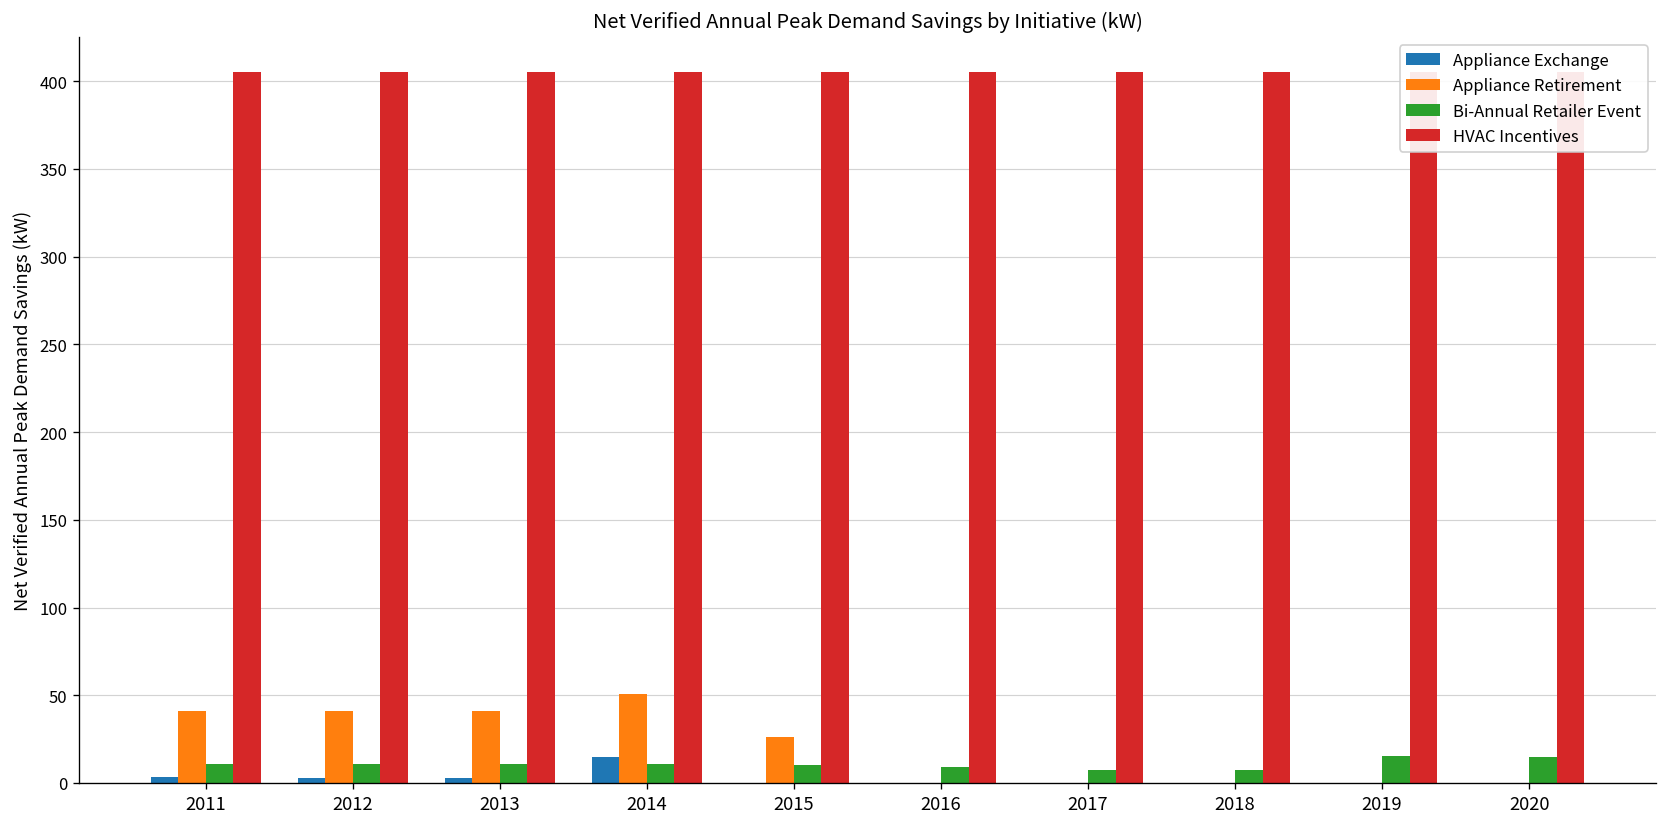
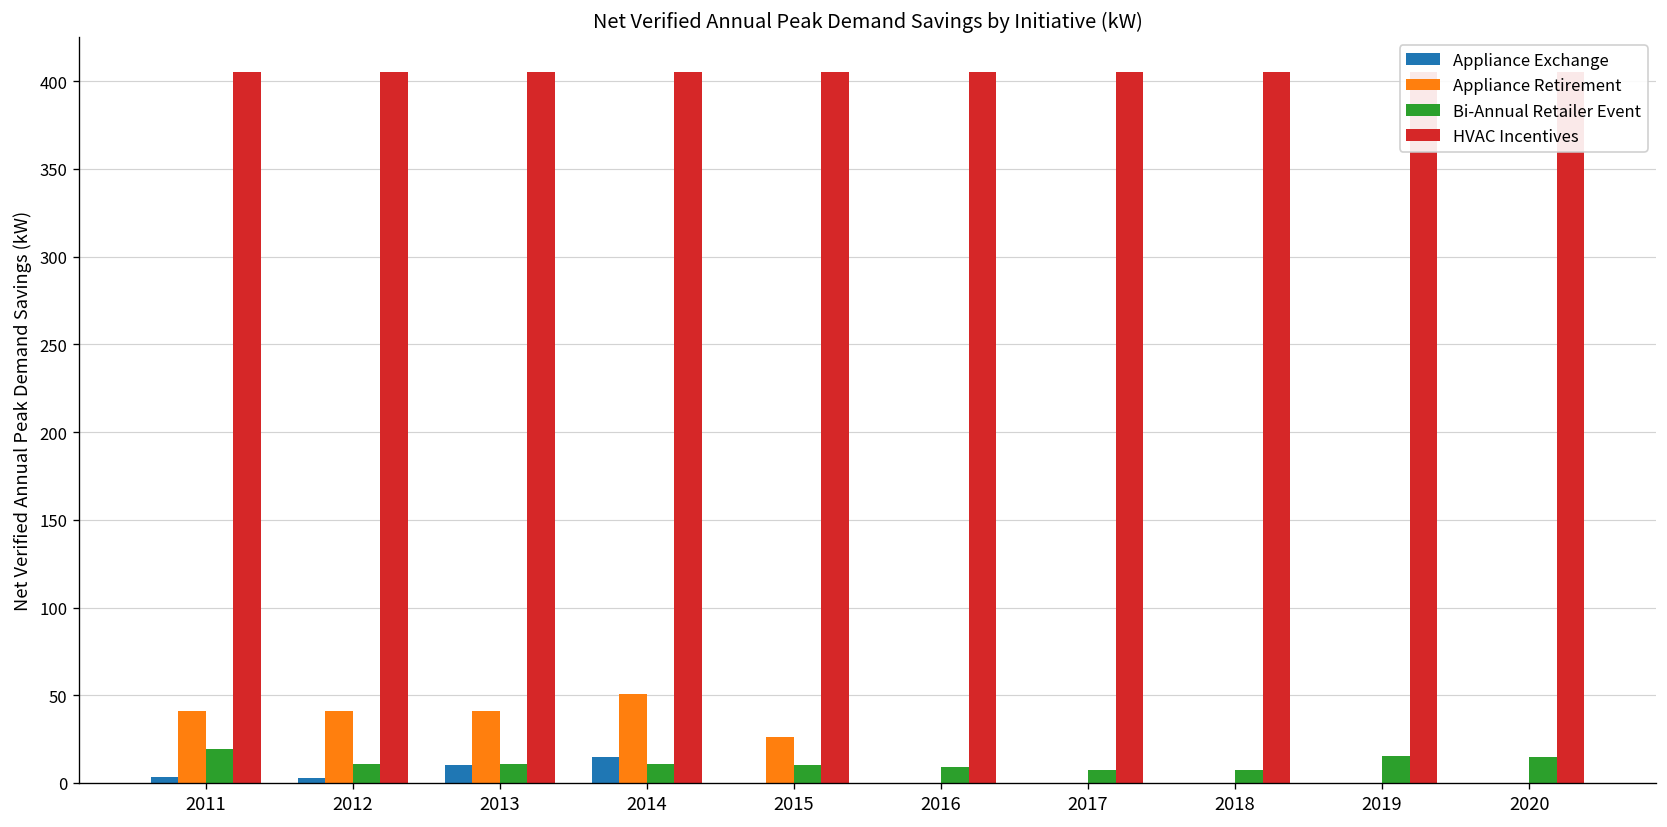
  {
    "Appliance Exchange": {
      "2011": 3,
      "2012": 3,
-     "2013": 3,
+     "2013": 10,
      "2014": 15,
      "2015": 0,
      "2016": 0,
      "2017": 0,
      "2018": 0,
      "2019": 0,
      "2020": 0
    },
    "Appliance Retirement": {
      "2011": 41,
      "2012": 41,
      "2013": 41,
      "2014": 51,
      "2015": 26,
      "2016": 0,
      "2017": 0,
      "2018": 0,
      "2019": 0,
      "2020": 0
    },
    "Bi-Annual Retailer Event": {
-     "2011": 11,
+     "2011": 19,
      "2012": 11,
      "2013": 11,
      "2014": 11,
      "2015": 10,
      "2016": 9,
      "2017": 8,
      "2018": 7,
      "2019": 16,
      "2020": 15
    },
    "HVAC Incentives": {
      "2011": 405,
      "2012": 405,
      "2013": 405,
      "2014": 405,
      "2015": 405,
      "2016": 405,
      "2017": 405,
      "2018": 405
    }
  }
